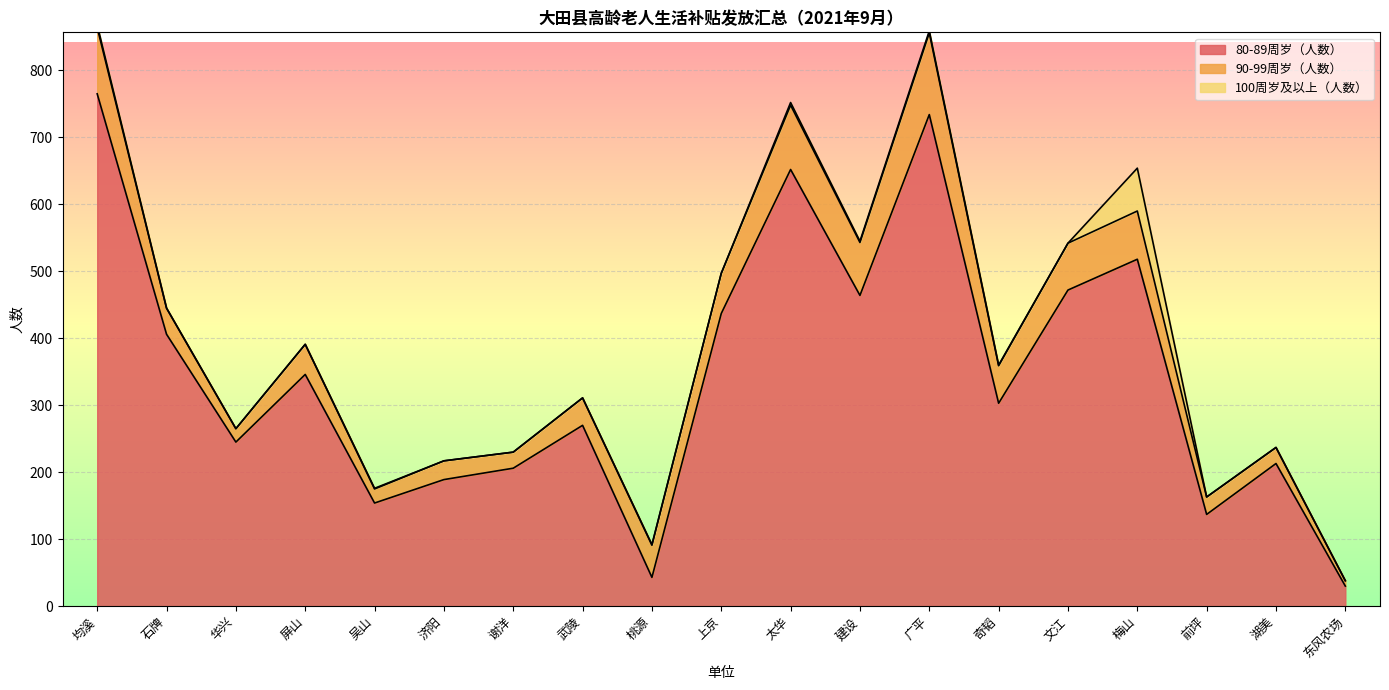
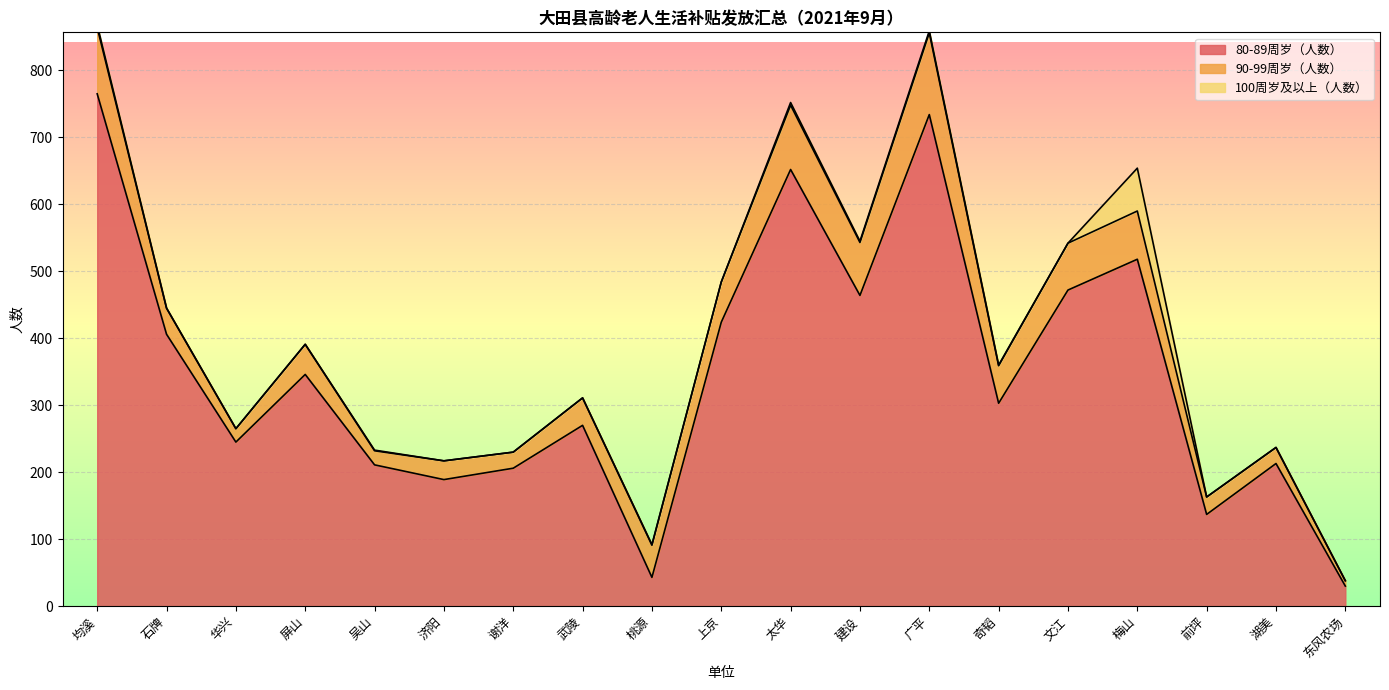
  {
    "80-89周岁（人数）": {
      "均溪": 770,
      "石牌": 410,
      "华兴": 250,
      "屏山": 350,
-     "吴山": 150,
+     "吴山": 210,
      "济阳": 190,
      "谢洋": 210,
      "武陵": 270,
      "桃源": 40,
-     "上京": 440,
+     "上京": 420,
      "太华": 650,
      "建设": 460,
      "广平": 730,
      "奇韬": 300,
      "文江": 470,
      "梅山": 520,
      "前坪": 140,
      "湖美": 210,
      "东风农场": 30
    },
    "90-99周岁（人数）": {
      "太华": 100,
      "梅山": 70
    },
    "100周岁及以上（人数）": {
      "太华": 0,
      "梅山": 60
    }
  }
